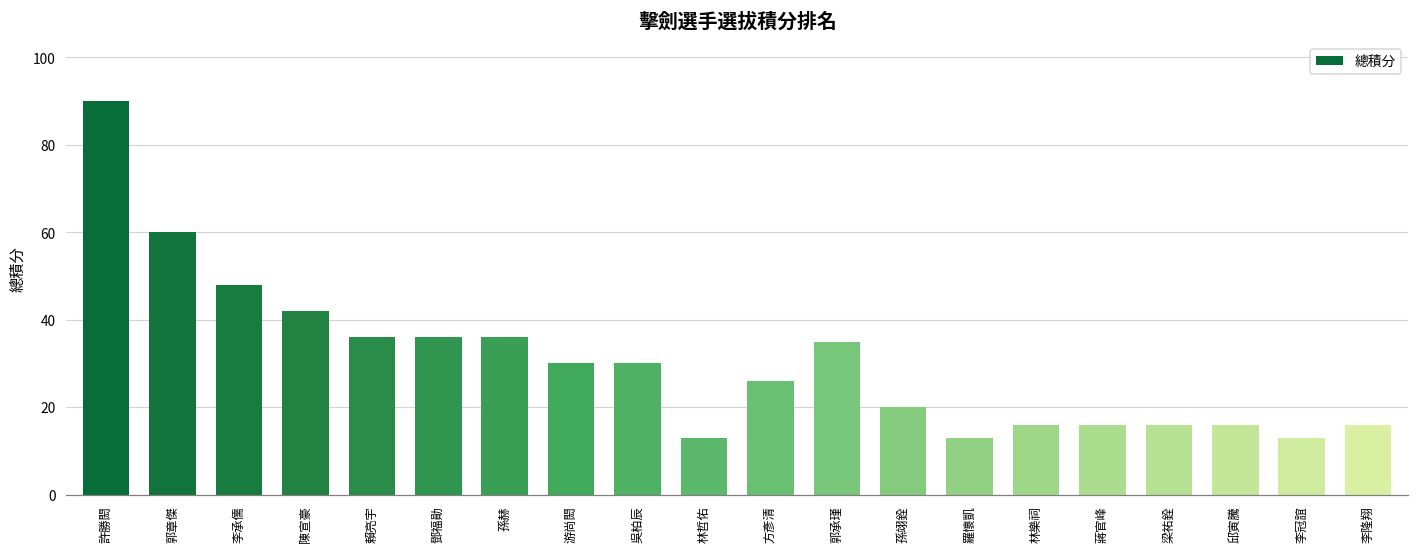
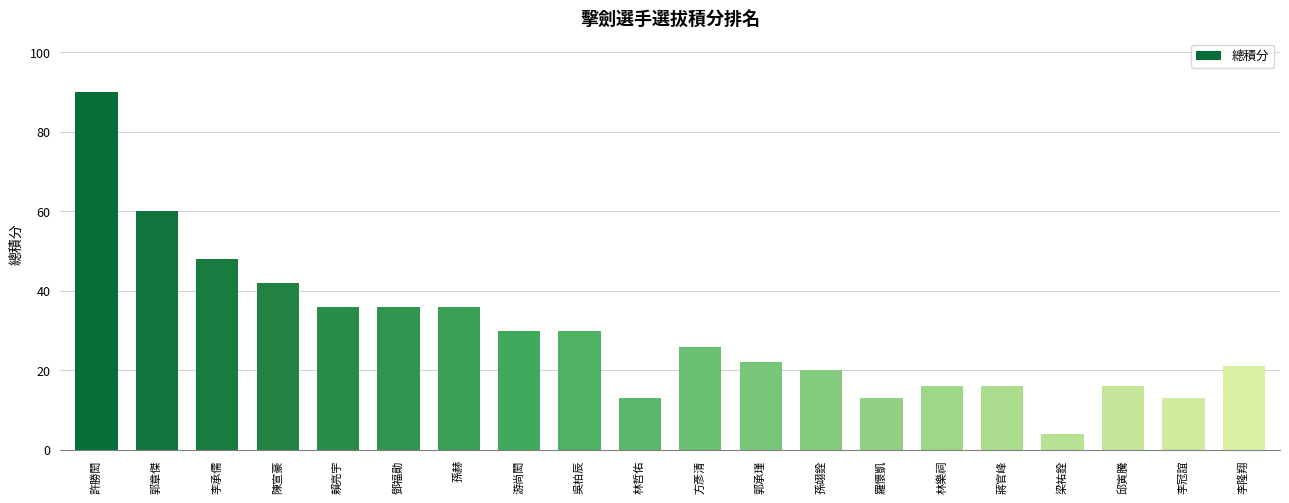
  {
    "許勝閎": 90,
    "郭章傑": 60,
    "李承儒": 48,
    "陳宣豪": 42,
    "賴亮宇": 36,
    "鄧福勛": 36,
    "孫赫": 36,
    "游尚閎": 30,
    "吳柏辰": 30,
    "林哲佑": 13,
    "方彥清": 26,
-   "郭承瑾": 35,
+   "郭承瑾": 22,
    "孫翊銓": 20,
    "羅懷凱": 13,
    "林樂祠": 16,
    "蔣官峰": 16,
-   "梁祐銓": 16,
+   "梁祐銓": 4,
    "邱寅騰": 16,
    "李冠誼": 13,
-   "李隆翔": 16
+   "李隆翔": 21
  }
